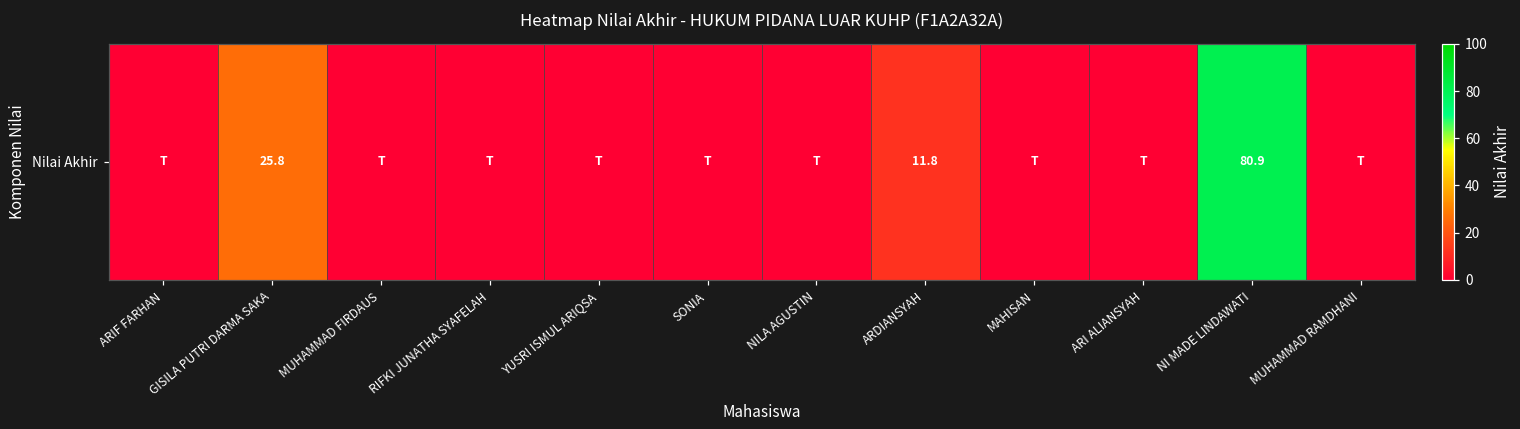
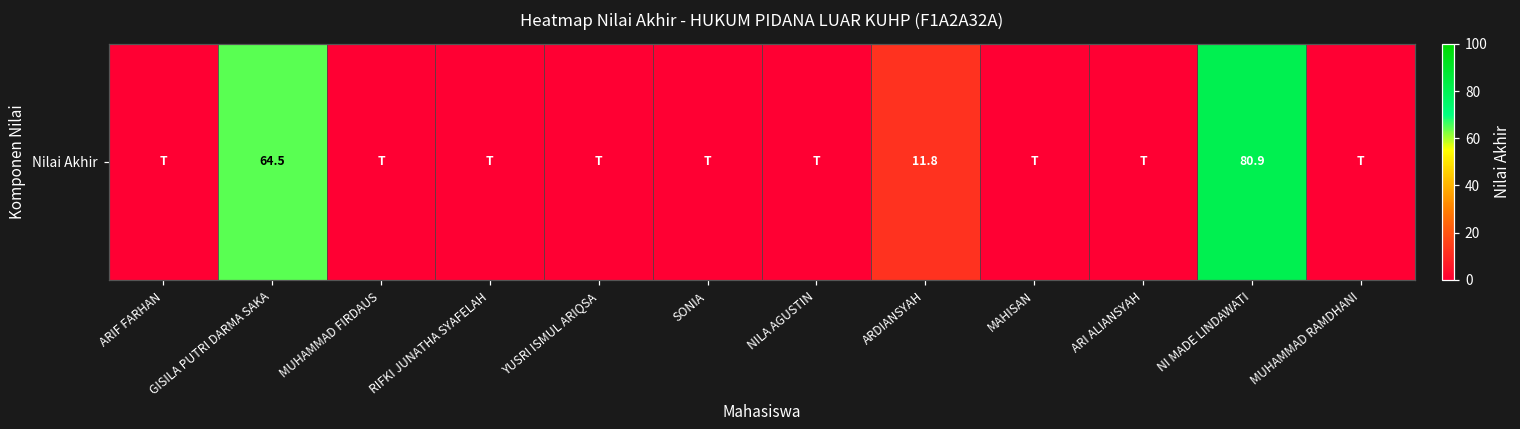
  {
    "Nilai Akhir": {
-     "GISILA PUTRI DARMA SAKA": 25.8,
+     "GISILA PUTRI DARMA SAKA": 64.5,
      "ARDIANSYAH": 11.8,
      "NI MADE LINDAWATI": 80.9
    }
  }
